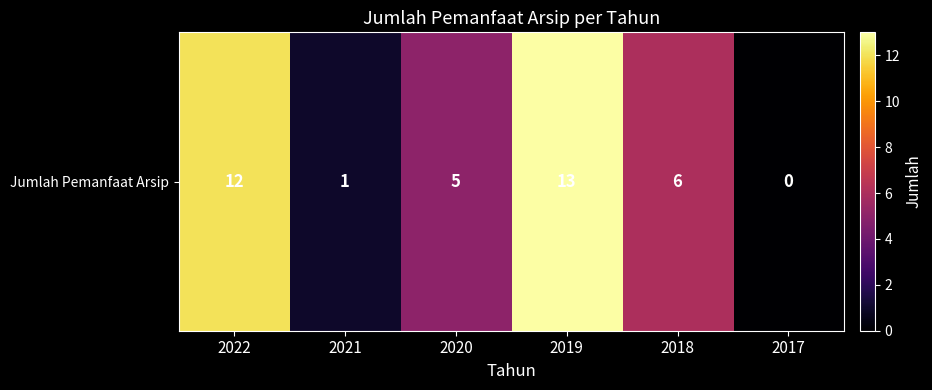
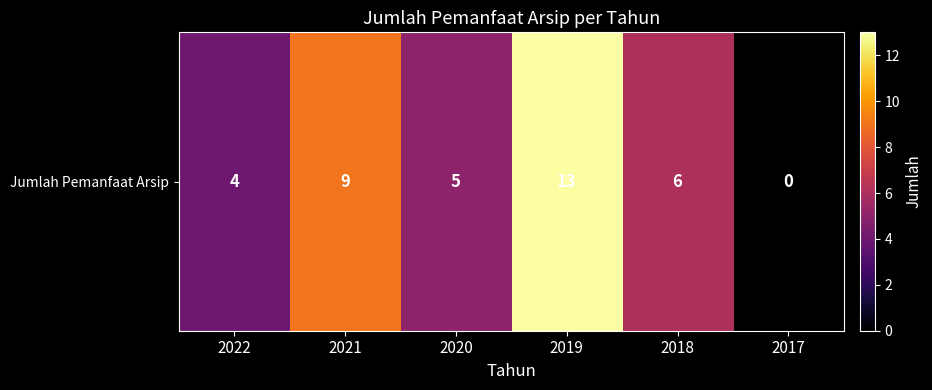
  {
    "Jumlah Pemanfaat Arsip": {
-     "2022": 12,
-     "2021": 1,
+     "2022": 4,
+     "2021": 9,
      "2020": 5,
      "2019": 13,
      "2018": 6,
      "2017": 0
    }
  }
